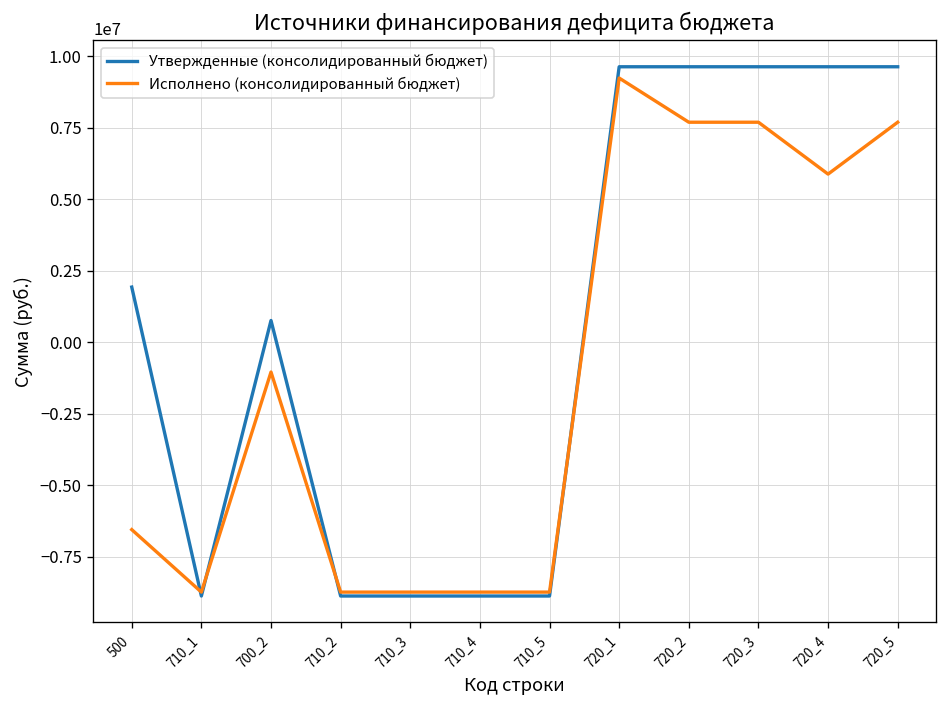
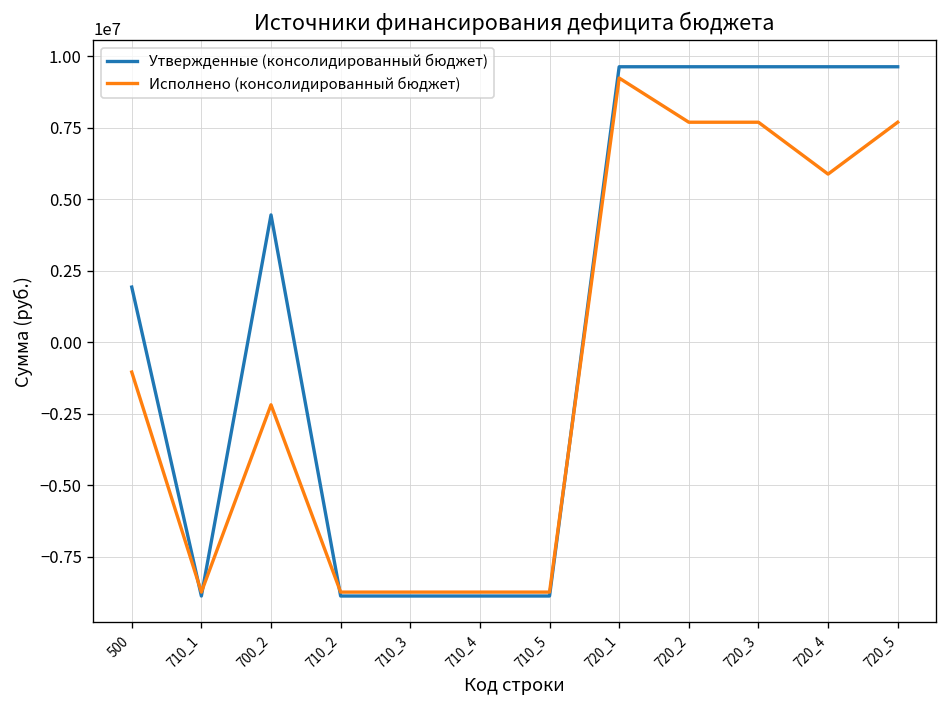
  {
    "Утвержденные (консолидированный бюджет)": {
      "500": 1900000,
      "710_1": -8900000,
-     "700_2": 800000,
+     "700_2": 4500000,
      "710_2": -8900000,
      "710_3": -8900000,
      "710_4": -8900000,
      "710_5": -8900000,
      "720_1": 9600000,
      "720_2": 9600000,
      "720_3": 9600000,
      "720_4": 9600000,
      "720_5": 9600000
    },
    "Исполнено (консолидированный бюджет)": {
-     "500": -6500000,
+     "500": -1000000,
      "710_1": -8700000,
-     "700_2": -1000000,
+     "700_2": -2200000,
      "710_2": -8700000,
      "710_3": -8700000,
      "710_4": -8700000,
      "710_5": -8700000,
      "720_1": 9200000,
      "720_2": 7700000,
      "720_3": 7700000,
      "720_4": 5900000,
      "720_5": 7700000
    }
  }
